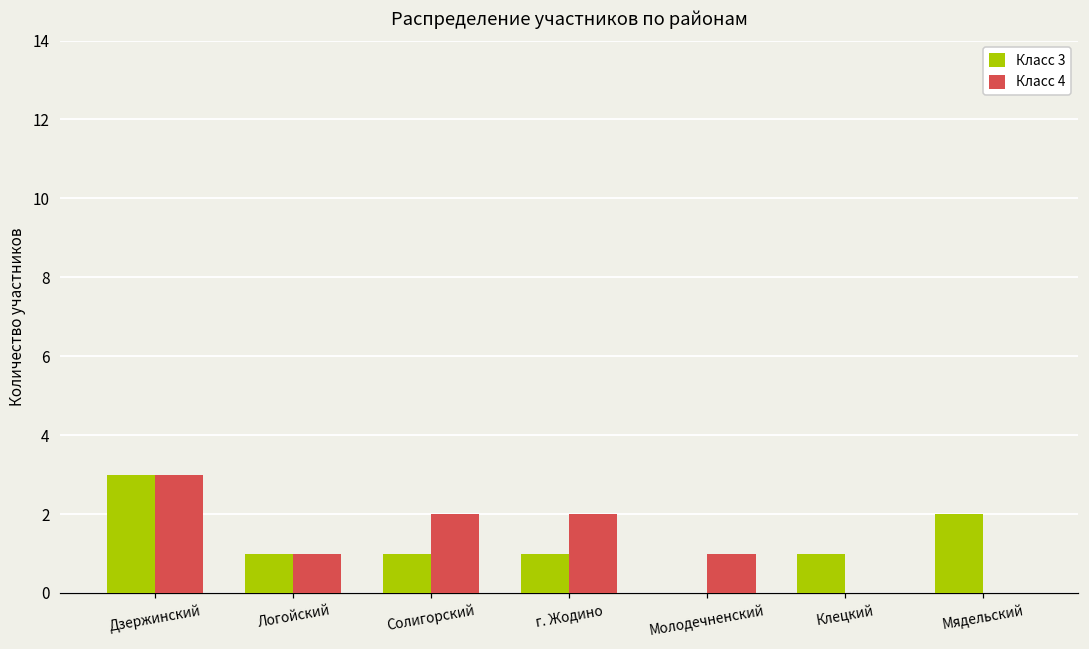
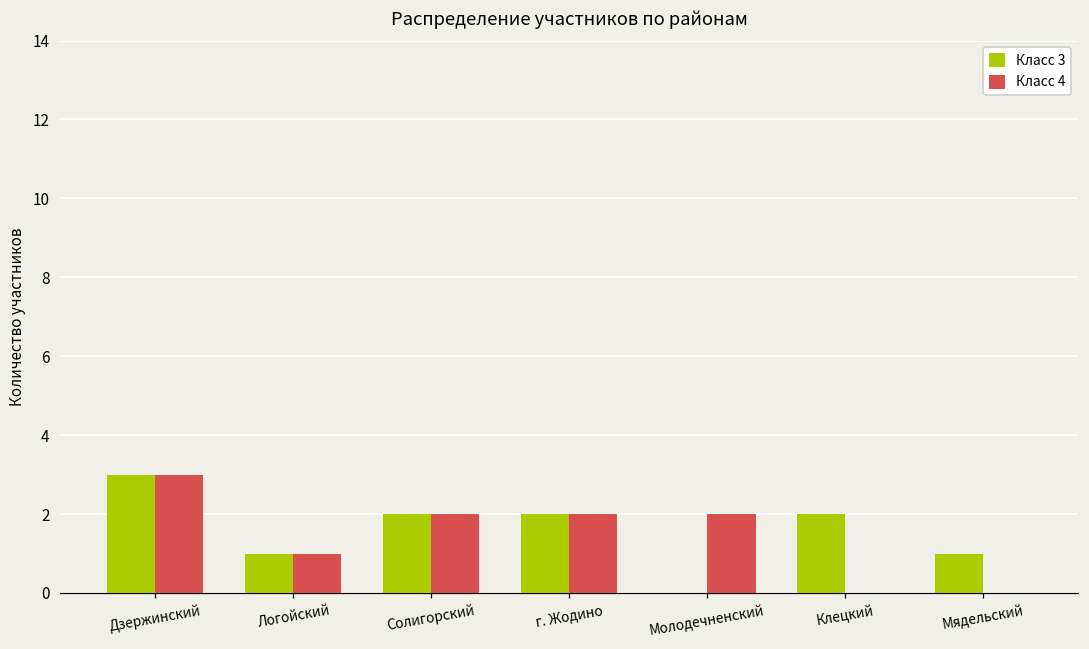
  {
    "Класс 3": {
      "Дзержинский": 3,
      "Логойский": 1,
-     "Солигорский": 1,
-     "г. Жодино": 1,
+     "Солигорский": 2,
+     "г. Жодино": 2,
      "Молодечненский": 0,
-     "Клецкий": 1,
-     "Мядельский": 2
+     "Клецкий": 2,
+     "Мядельский": 1
    },
    "Класс 4": {
      "Дзержинский": 3,
      "Логойский": 1,
      "Солигорский": 2,
      "г. Жодино": 2,
-     "Молодечненский": 1,
+     "Молодечненский": 2,
      "Клецкий": 0,
      "Мядельский": 0
    }
  }
